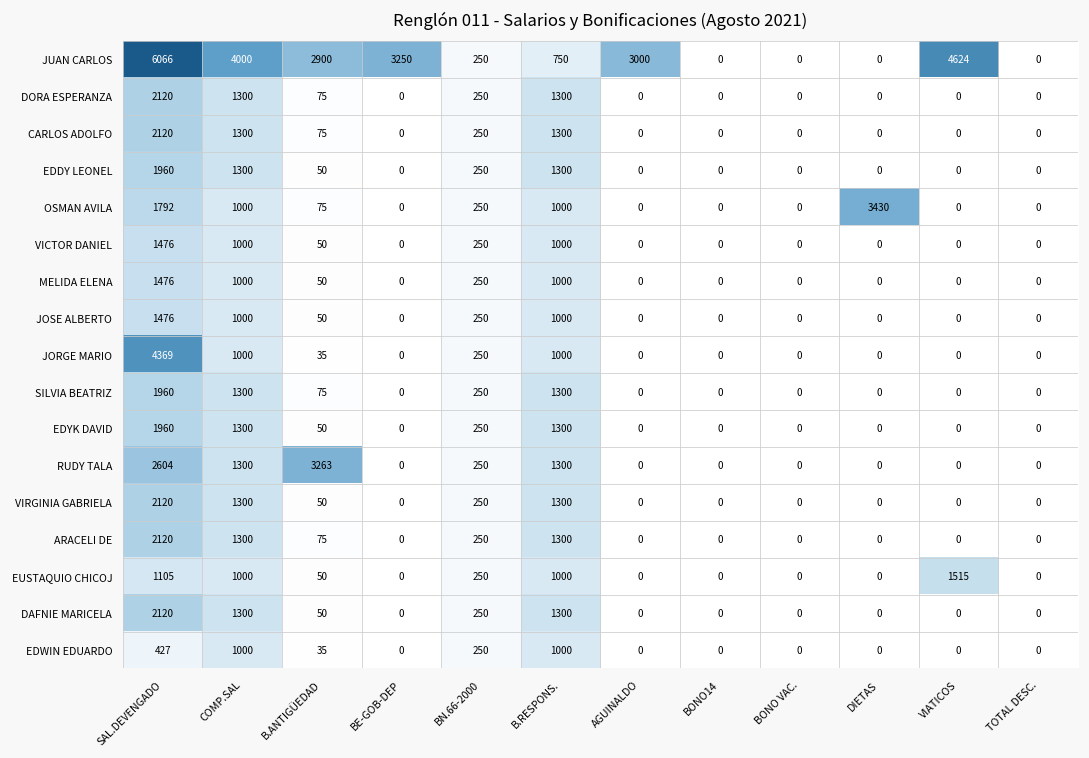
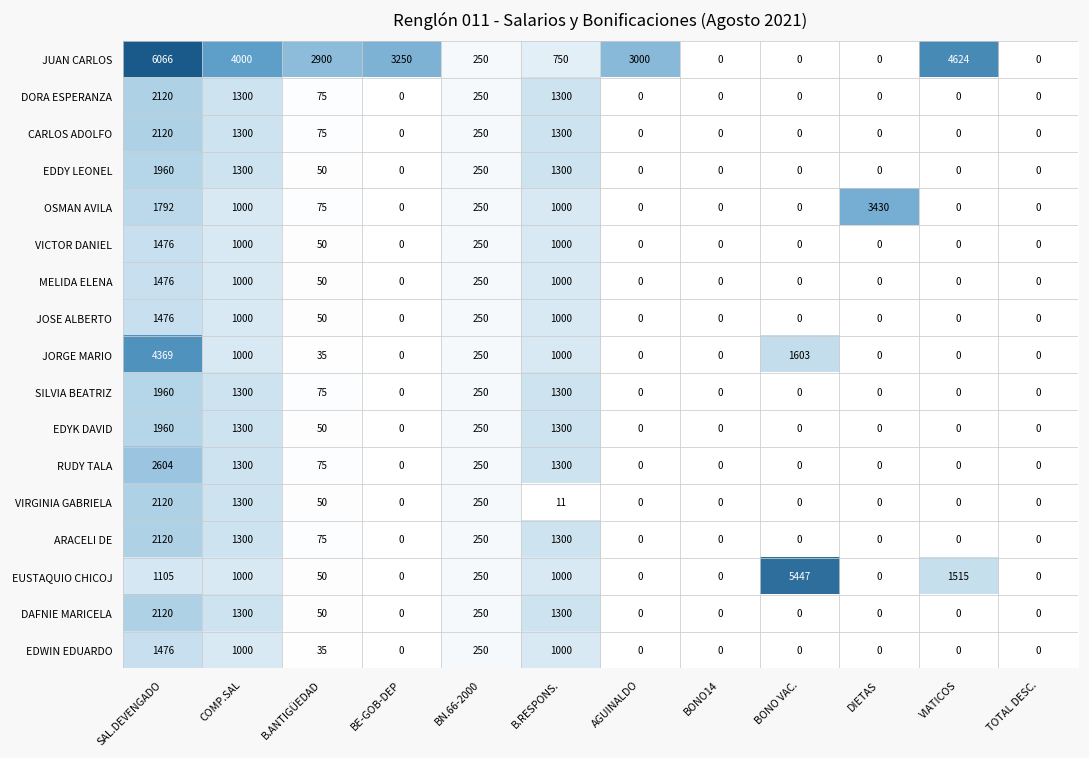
  {
    "JORGE MARIO": {
      "SAL.DEVENGADO": 4369,
      "COMP.SAL": 1000,
      "B.ANTIGÜEDAD": 35,
      "BE-GOB-DEP": 0,
      "BN.66-2000": 250,
      "B.RESPONS.": 1000,
      "AGUINALDO": 0,
      "BONO14": 0,
-     "BONO VAC.": 0,
+     "BONO VAC.": 1603,
      "DIETAS": 0,
      "VIATICOS": 0,
      "TOTAL DESC.": 0
    },
    "RUDY TALA": {
      "SAL.DEVENGADO": 2604,
      "COMP.SAL": 1300,
-     "B.ANTIGÜEDAD": 3263,
+     "B.ANTIGÜEDAD": 75,
      "BE-GOB-DEP": 0,
      "BN.66-2000": 250,
      "B.RESPONS.": 1300,
      "AGUINALDO": 0,
      "BONO14": 0,
      "BONO VAC.": 0,
      "DIETAS": 0,
      "VIATICOS": 0,
      "TOTAL DESC.": 0
    },
    "VIRGINIA GABRIELA": {
      "SAL.DEVENGADO": 2120,
      "COMP.SAL": 1300,
      "B.ANTIGÜEDAD": 50,
      "BE-GOB-DEP": 0,
      "BN.66-2000": 250,
-     "B.RESPONS.": 1300,
+     "B.RESPONS.": 11,
      "AGUINALDO": 0,
      "BONO14": 0,
      "BONO VAC.": 0,
      "DIETAS": 0,
      "VIATICOS": 0,
      "TOTAL DESC.": 0
    },
    "EUSTAQUIO CHICOJ": {
      "SAL.DEVENGADO": 1105,
      "COMP.SAL": 1000,
      "B.ANTIGÜEDAD": 50,
      "BE-GOB-DEP": 0,
      "BN.66-2000": 250,
      "B.RESPONS.": 1000,
      "AGUINALDO": 0,
      "BONO14": 0,
-     "BONO VAC.": 0,
+     "BONO VAC.": 5447,
      "DIETAS": 0,
      "VIATICOS": 1515,
      "TOTAL DESC.": 0
    },
    "EDWIN EDUARDO": {
-     "SAL.DEVENGADO": 427,
+     "SAL.DEVENGADO": 1476,
      "COMP.SAL": 1000,
      "B.ANTIGÜEDAD": 35,
      "BE-GOB-DEP": 0,
      "BN.66-2000": 250,
      "B.RESPONS.": 1000,
      "AGUINALDO": 0,
      "BONO14": 0,
      "BONO VAC.": 0,
      "DIETAS": 0,
      "VIATICOS": 0,
      "TOTAL DESC.": 0
    }
  }
